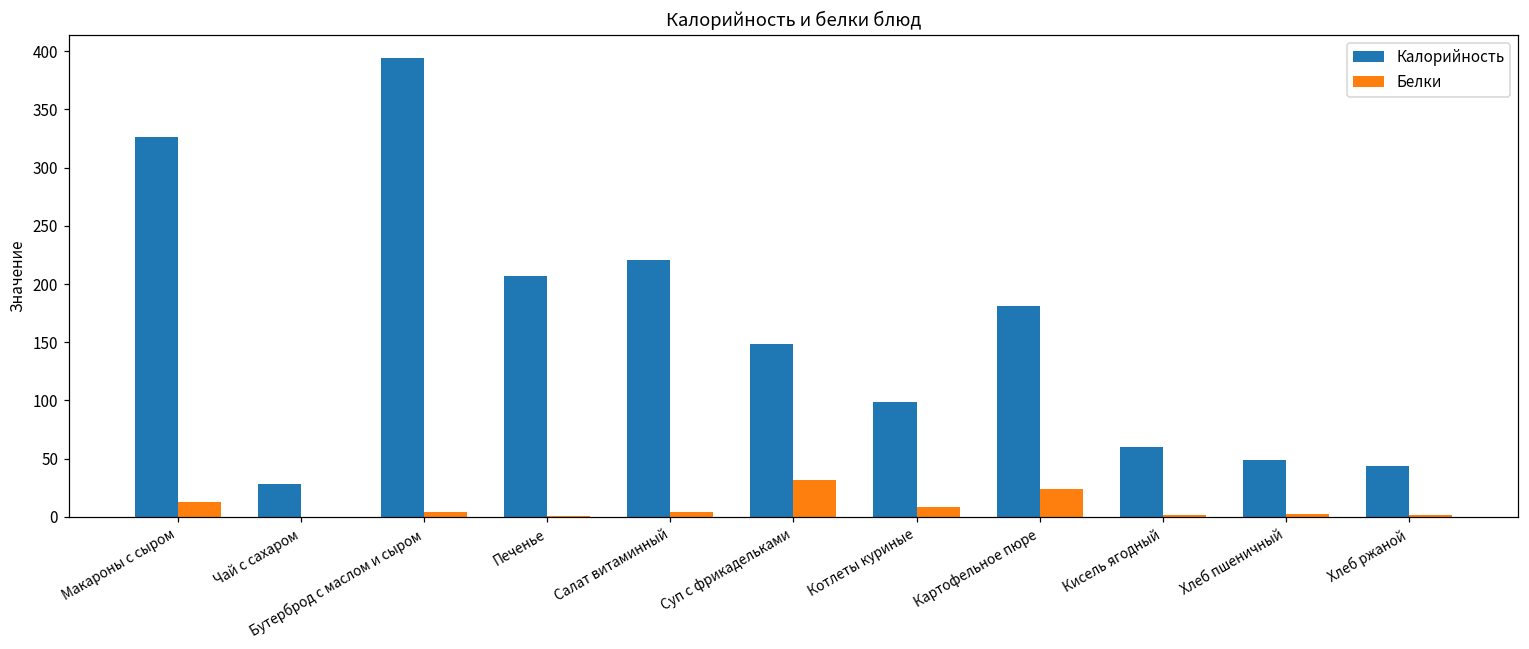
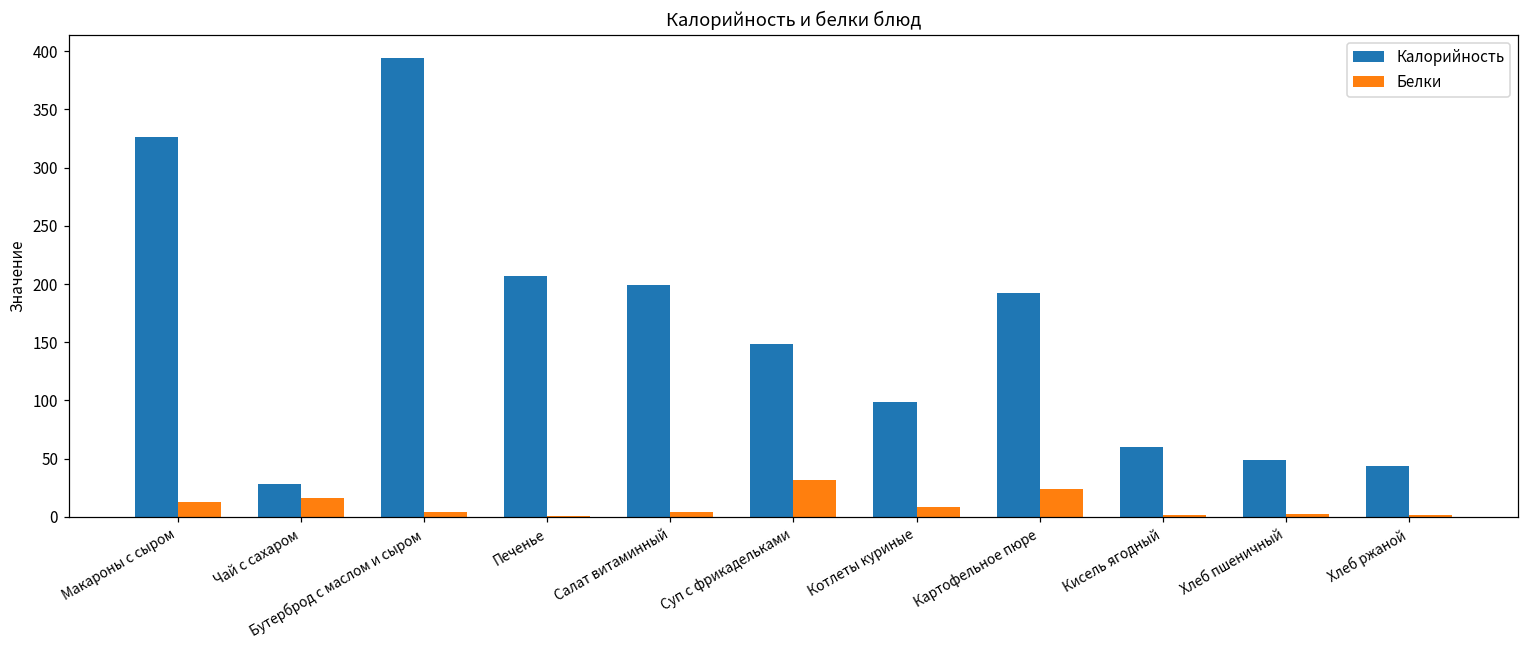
  {
    "Калорийность": {
      "Макароны с сыром": 327,
      "Чай с сахаром": 28,
      "Бутерброд с маслом и сыром": 394,
      "Печенье": 207,
-     "Салат витаминный": 221,
+     "Салат витаминный": 199,
      "Суп с фрикадельками": 149,
      "Котлеты куриные": 99,
-     "Картофельное пюре": 182,
+     "Картофельное пюре": 192,
      "Кисель ягодный": 60,
      "Хлеб пшеничный": 49,
      "Хлеб ржаной": 44
    },
    "Белки": {
      "Макароны с сыром": 12,
-     "Чай с сахаром": 0,
+     "Чай с сахаром": 16,
      "Бутерброд с маслом и сыром": 5,
      "Салат витаминный": 4,
      "Суп с фрикадельками": 32,
      "Котлеты куриные": 8,
      "Картофельное пюре": 24
    }
  }
